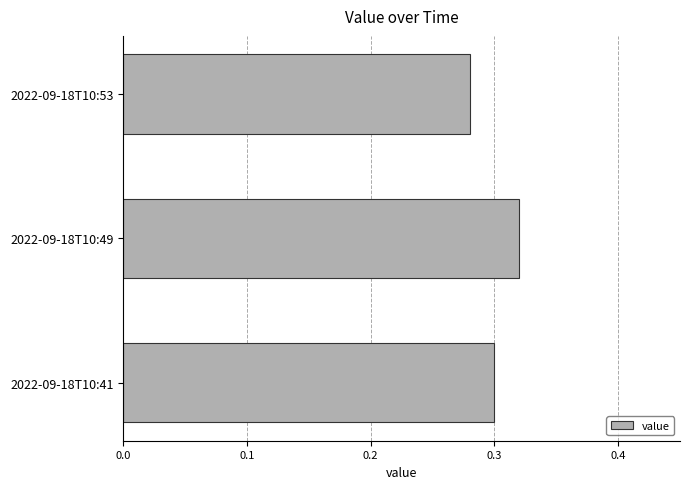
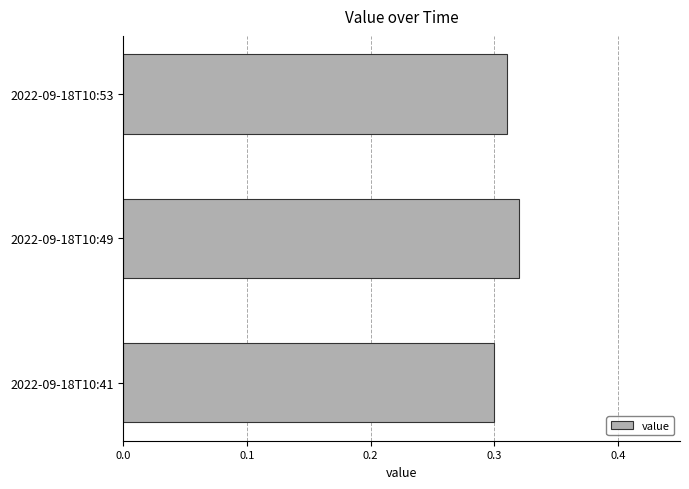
  {
-   "2022-09-18T10:53": 0.28,
+   "2022-09-18T10:53": 0.31,
    "2022-09-18T10:49": 0.32,
    "2022-09-18T10:41": 0.30
  }
